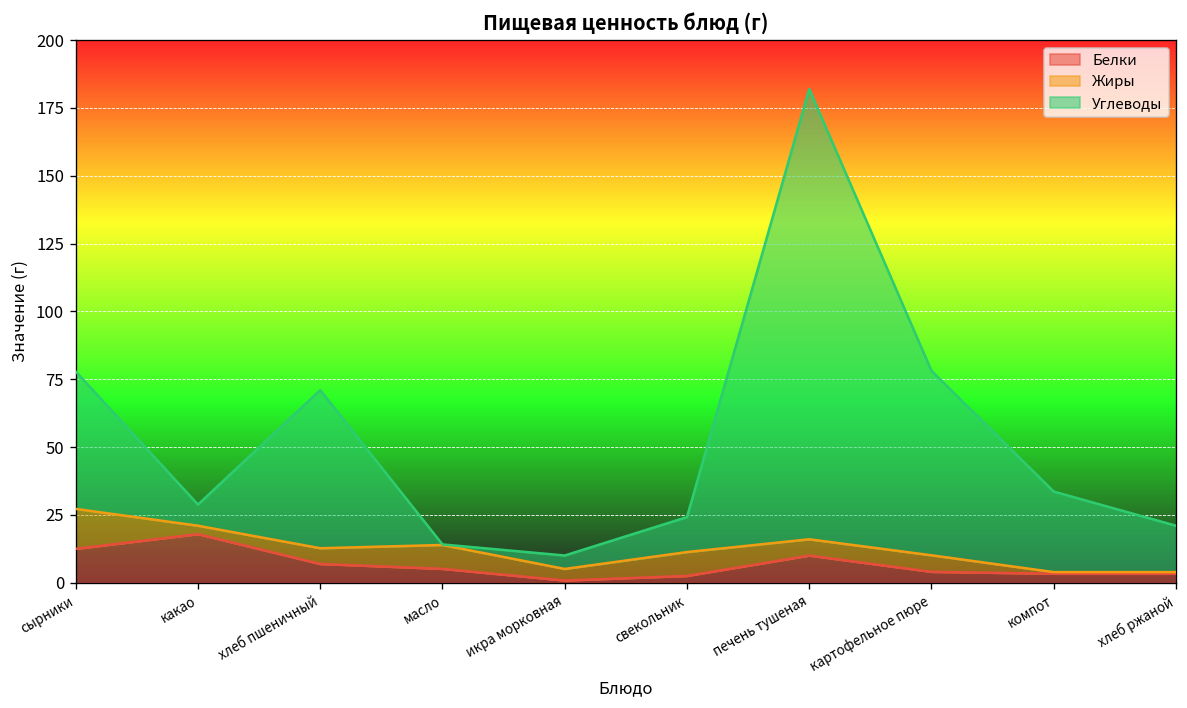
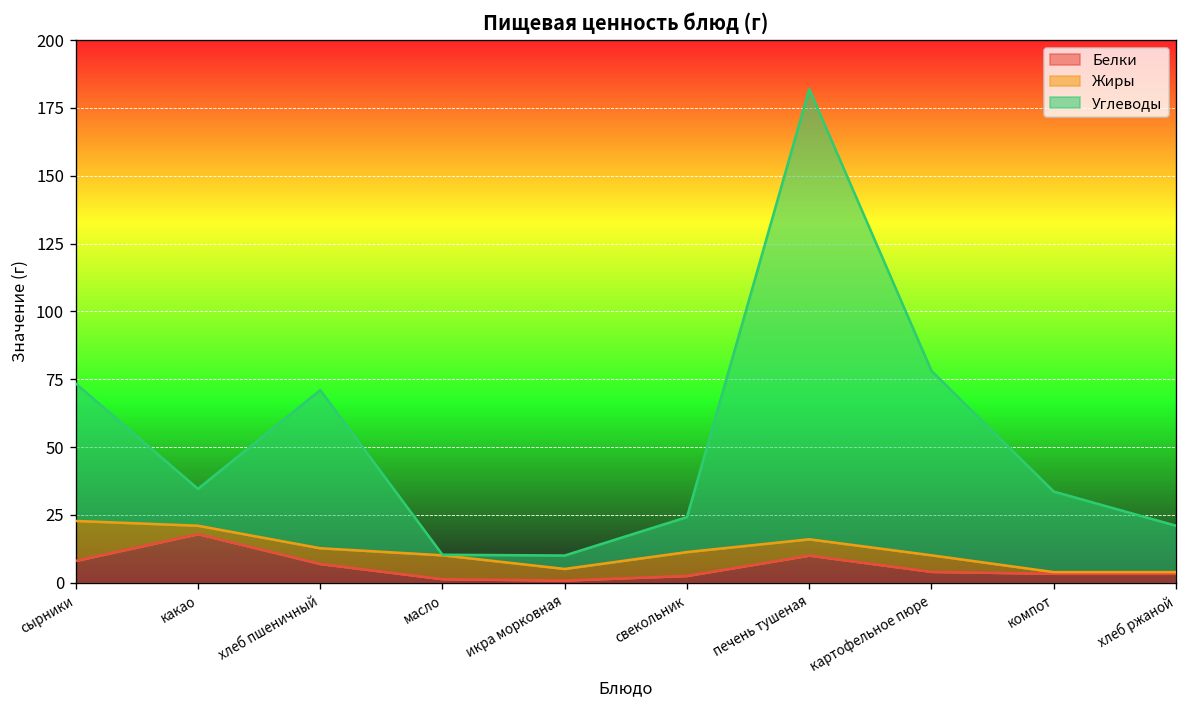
  {
    "Белки": {
-     "сырники": 12,
+     "сырники": 8,
      "какао": 18,
      "хлеб пшеничный": 7,
-     "масло": 5,
+     "масло": 1,
      "икра морковная": 1,
      "свекольник": 2,
      "печень тушеная": 10,
      "картофельное пюре": 4
    },
    "Жиры": {
      "сырники": 15,
      "какао": 3,
      "хлеб пшеничный": 6,
      "икра морковная": 4,
      "свекольник": 9,
      "печень тушеная": 6,
      "картофельное пюре": 6
    },
    "Углеводы": {
      "сырники": 51,
-     "какао": 8,
+     "какао": 14,
      "хлеб пшеничный": 58,
      "икра морковная": 5,
      "свекольник": 13,
      "печень тушеная": 166,
      "картофельное пюре": 68,
      "компот": 30,
      "хлеб ржаной": 17
    }
  }
